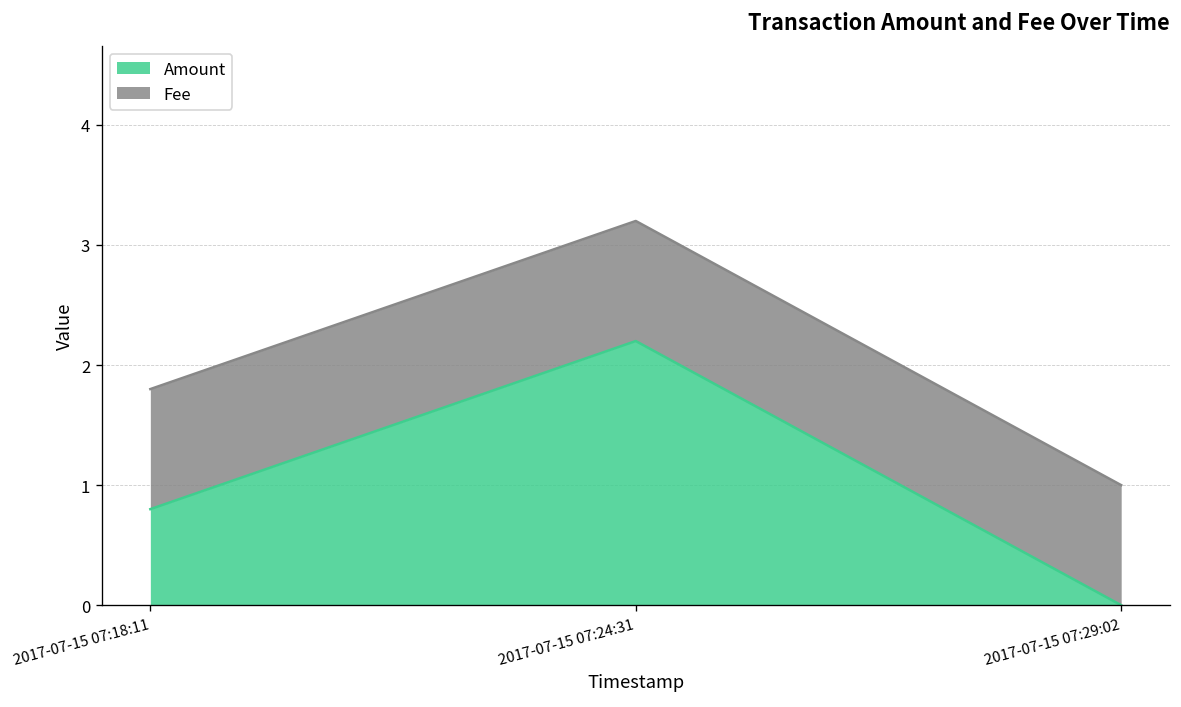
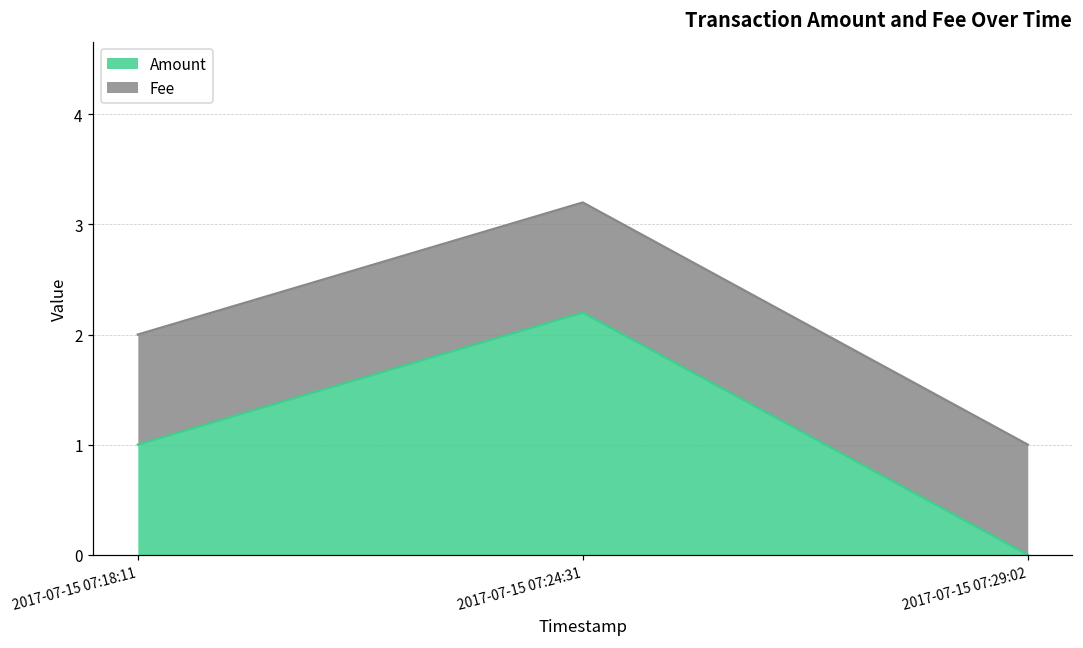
  {
    "Amount": {
-     "2017-07-15 07:18:11": 0.8,
+     "2017-07-15 07:18:11": 1.0,
      "2017-07-15 07:24:31": 2.2,
      "2017-07-15 07:29:02": 0.0
    },
    "Fee": {
      "2017-07-15 07:18:11": 1.0,
      "2017-07-15 07:24:31": 1.0,
      "2017-07-15 07:29:02": 1.0
    }
  }
